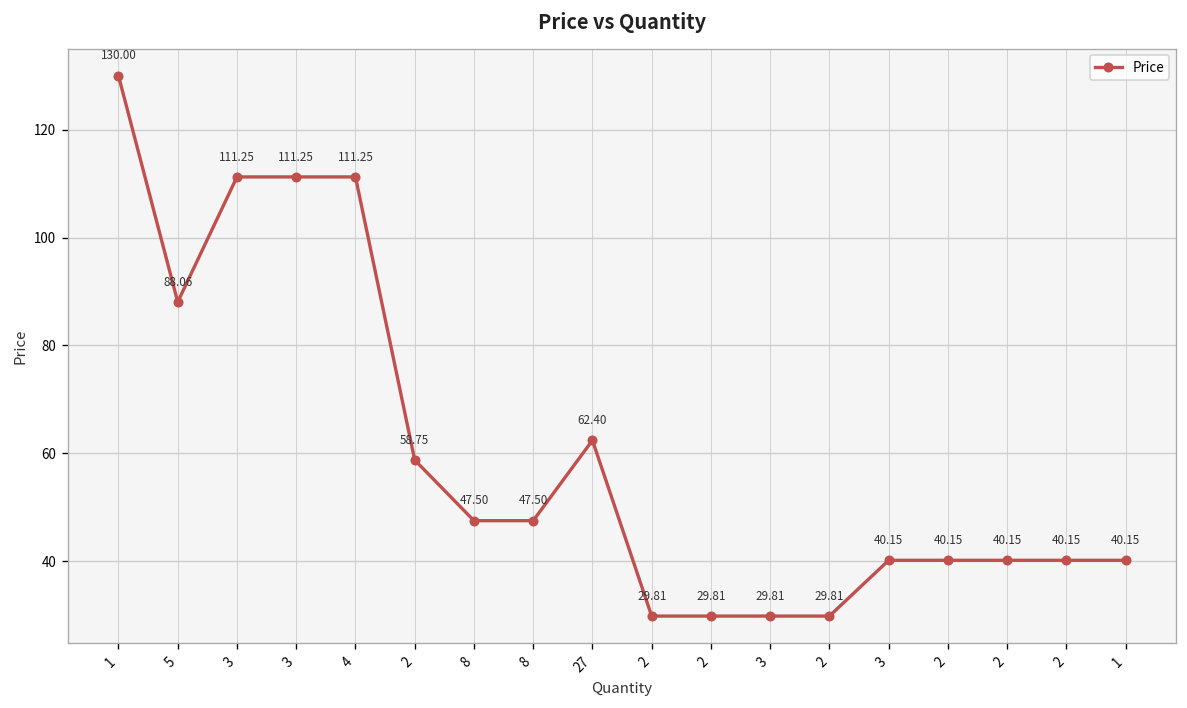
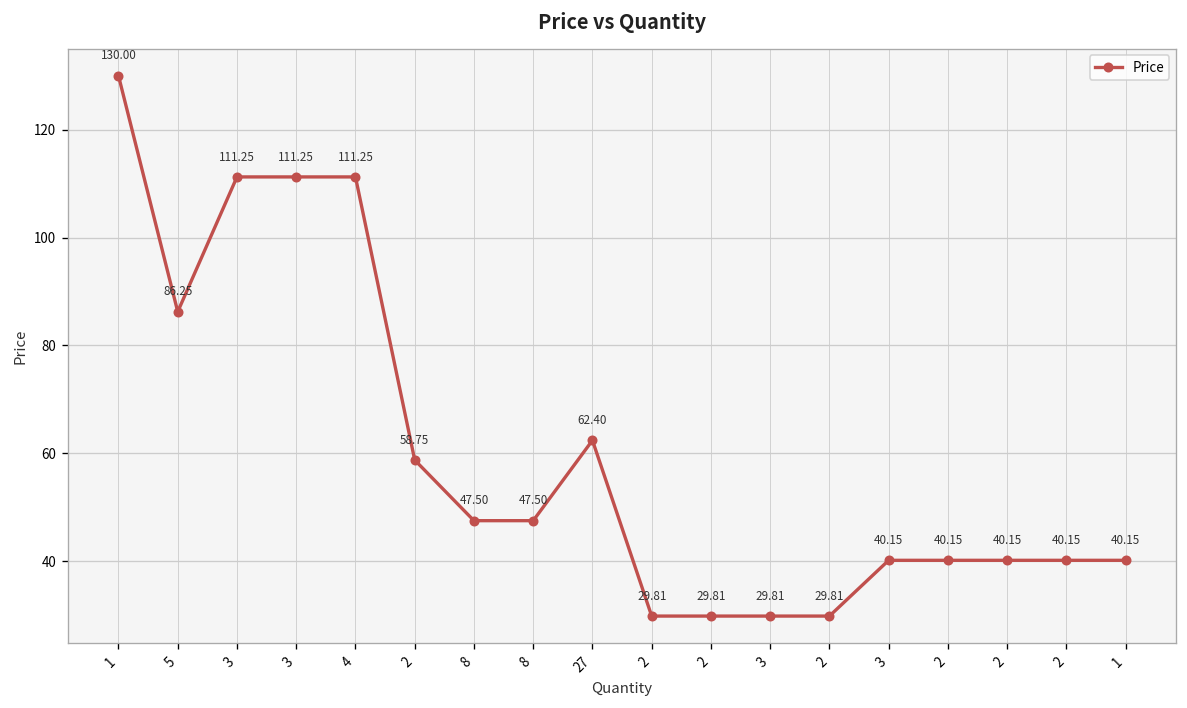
  {
-   "5": 88.06,
+   "5": 86.25,
    "4": 111.25,
    "27": 62.40
  }
